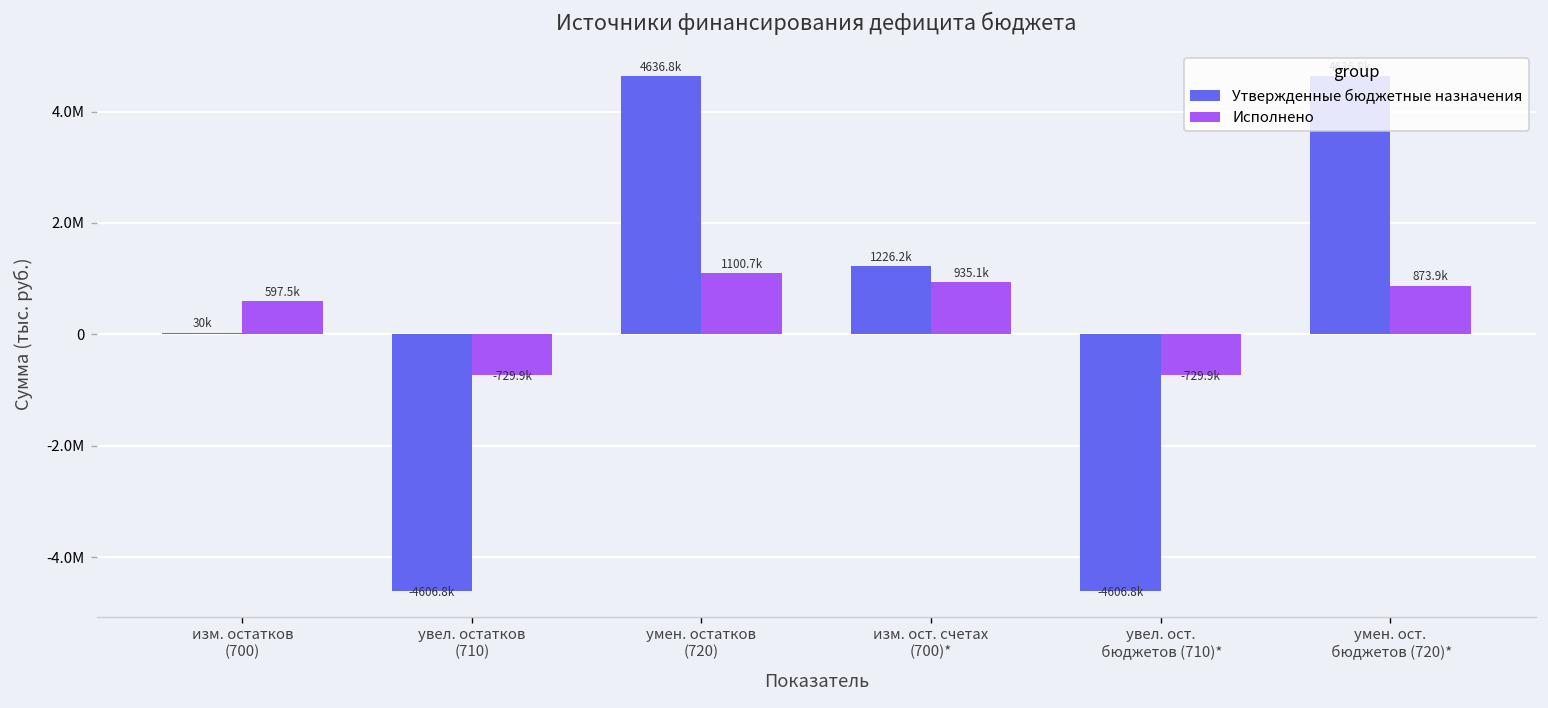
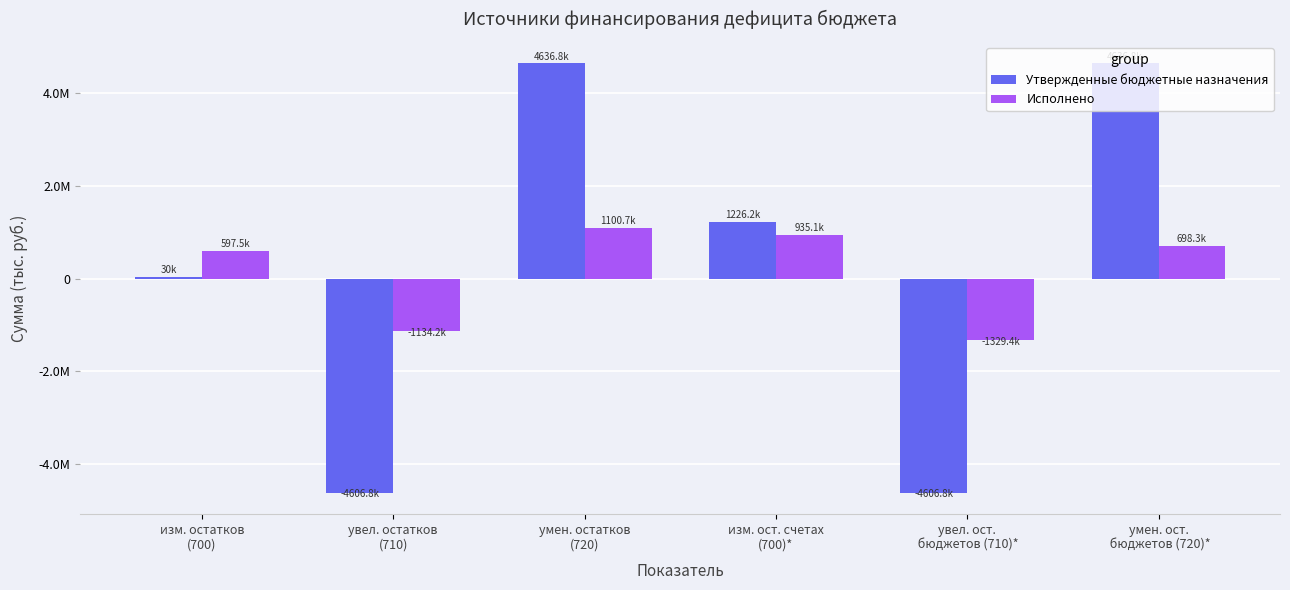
  {
    "Утвержденные бюджетные назначения": {
      "изм. остатков (700)": "30k",
      "увел. остатков (710)": "-4606.8k",
      "умен. остатков (720)": "4636.8k",
      "изм. ост. счетах (700)*": "1226.2k",
      "увел. ост. бюджетов (710)*": "-4606.8k"
    },
    "Исполнено": {
      "изм. остатков (700)": "597.5k",
-     "увел. остатков (710)": "-729.9k",
+     "увел. остатков (710)": "-1134.2k",
      "умен. остатков (720)": "1100.7k",
      "изм. ост. счетах (700)*": "935.1k",
-     "увел. ост. бюджетов (710)*": "-729.9k",
-     "умен. ост. бюджетов (720)*": "873.9k"
+     "увел. ост. бюджетов (710)*": "-1329.4k",
+     "умен. ост. бюджетов (720)*": "698.3k"
    }
  }
